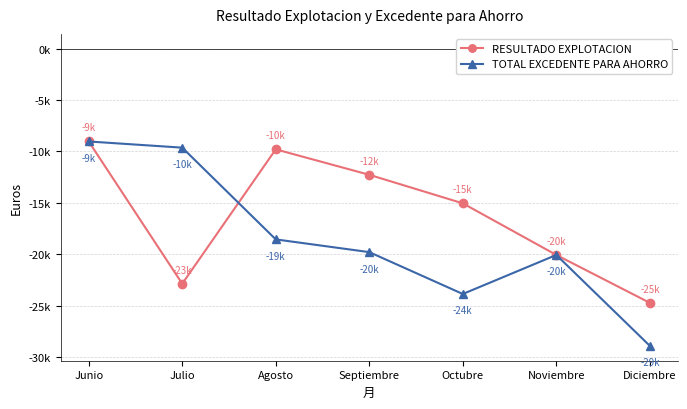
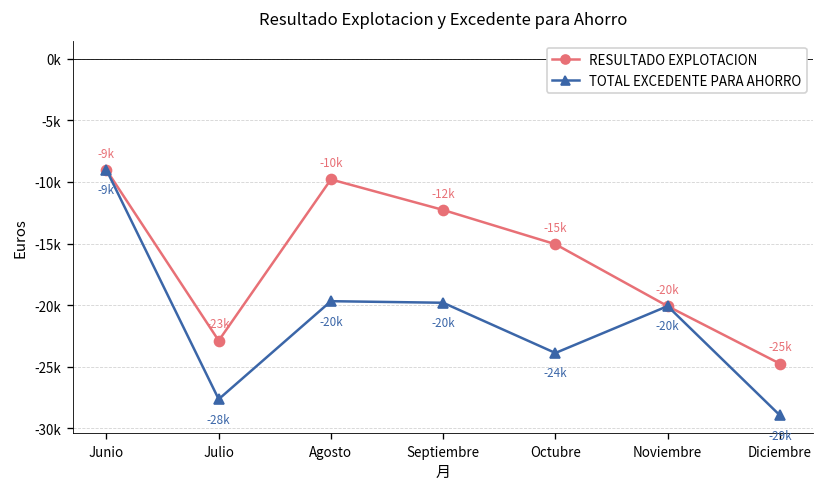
  {
    "RESULTADO EXPLOTACION": {
      "Julio": "-23k",
      "Agosto": "-10k",
      "Septiembre": "-12k",
      "Octubre": "-15k",
      "Diciembre": "-25k"
    },
    "TOTAL EXCEDENTE PARA AHORRO": {
-     "Julio": "-10k",
-     "Agosto": "-19k",
+     "Julio": "-28k",
+     "Agosto": "-20k",
      "Septiembre": "-20k",
      "Octubre": "-24k",
      "Diciembre": "-29k"
    }
  }
